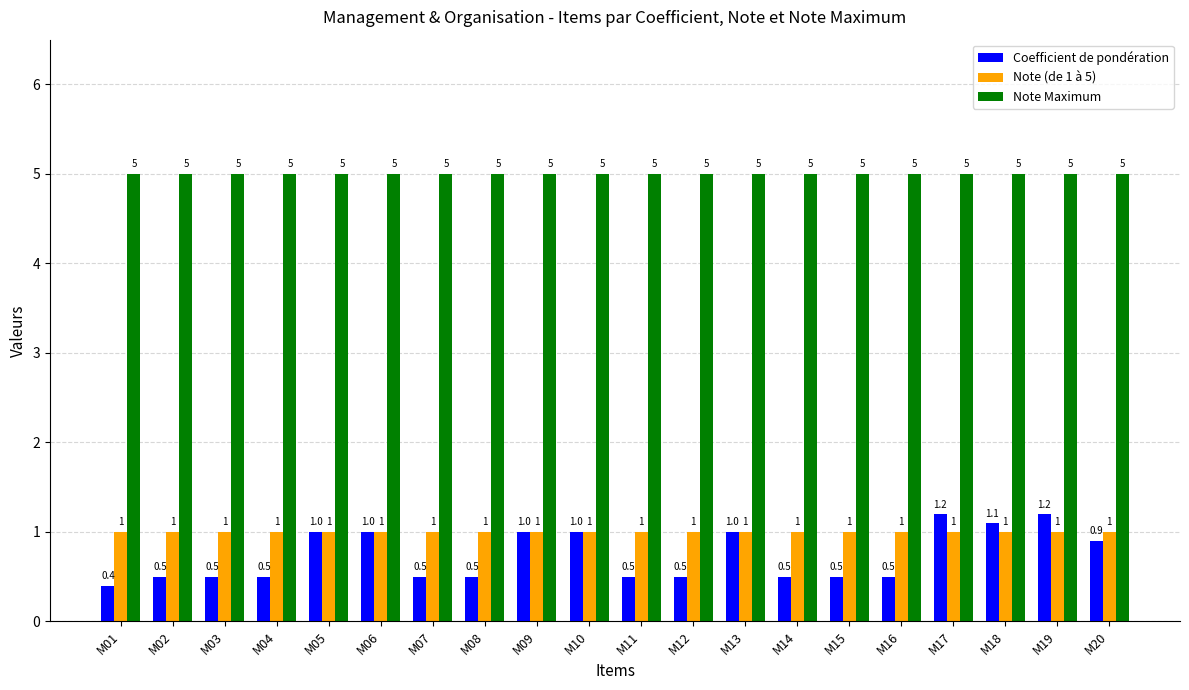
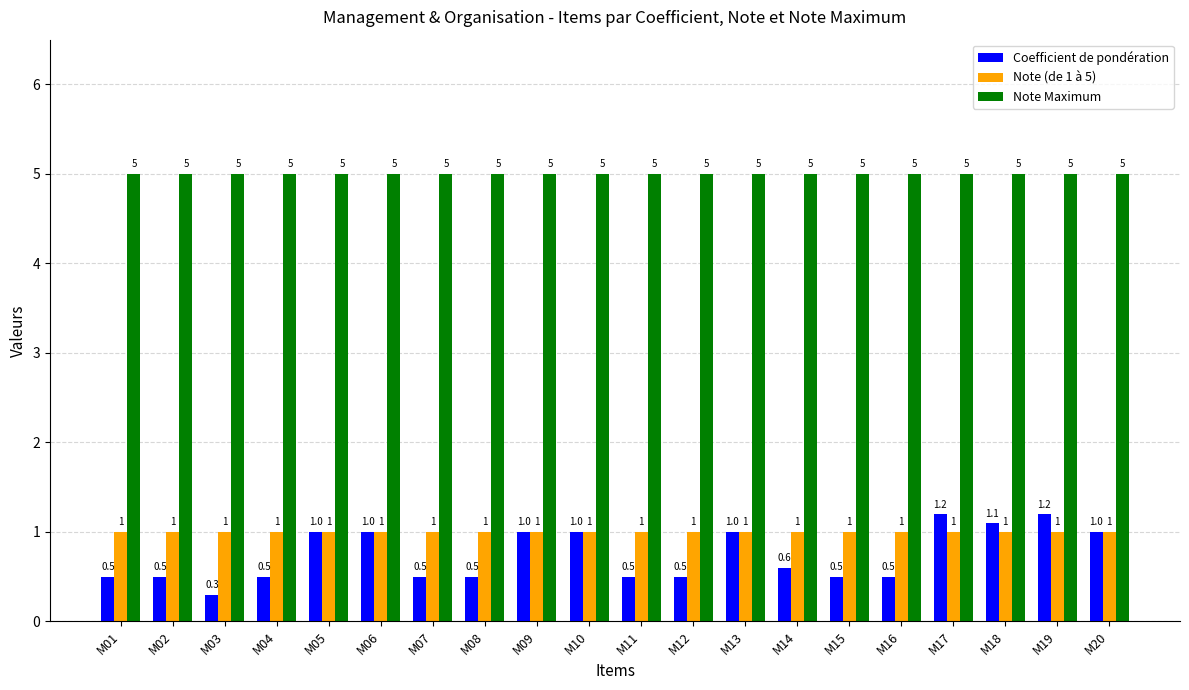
  {
    "Coefficient de pondération": {
-     "M01": 0.4,
+     "M01": 0.5,
      "M02": 0.5,
-     "M03": 0.5,
+     "M03": 0.3,
      "M04": 0.5,
      "M05": 1.0,
      "M06": 1.0,
      "M07": 0.5,
      "M08": 0.5,
      "M09": 1.0,
      "M10": 1.0,
      "M11": 0.5,
      "M12": 0.5,
      "M13": 1.0,
-     "M14": 0.5,
+     "M14": 0.6,
      "M15": 0.5,
      "M16": 0.5,
      "M17": 1.2,
      "M18": 1.1,
      "M19": 1.2,
-     "M20": 0.9
+     "M20": 1.0
    },
    "Note (de 1 à 5)": {
      "M01": 1,
      "M02": 1,
      "M03": 1,
      "M04": 1,
      "M05": 1,
      "M06": 1,
      "M07": 1,
      "M08": 1,
      "M09": 1,
      "M10": 1,
      "M11": 1,
      "M12": 1,
      "M13": 1,
      "M14": 1,
      "M15": 1,
      "M16": 1,
      "M17": 1,
      "M18": 1,
      "M19": 1,
      "M20": 1
    },
    "Note Maximum": {
      "M01": 5,
      "M02": 5,
      "M03": 5,
      "M04": 5,
      "M05": 5,
      "M06": 5,
      "M07": 5,
      "M08": 5,
      "M09": 5,
      "M10": 5,
      "M11": 5,
      "M12": 5,
      "M13": 5,
      "M14": 5,
      "M15": 5,
      "M16": 5,
      "M17": 5,
      "M18": 5,
      "M19": 5,
      "M20": 5
    }
  }
